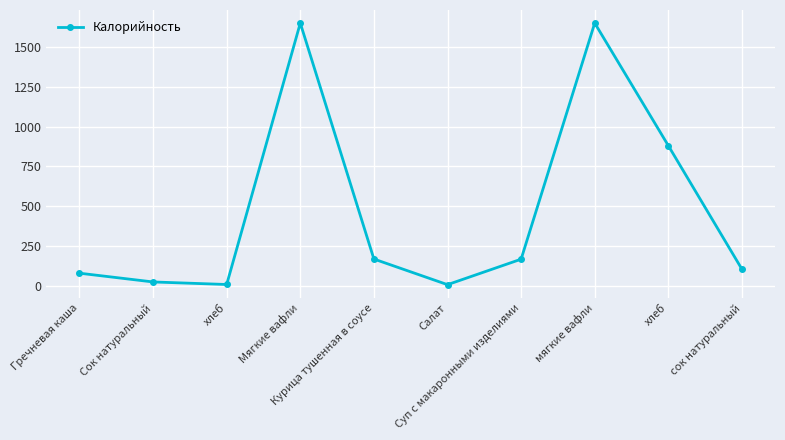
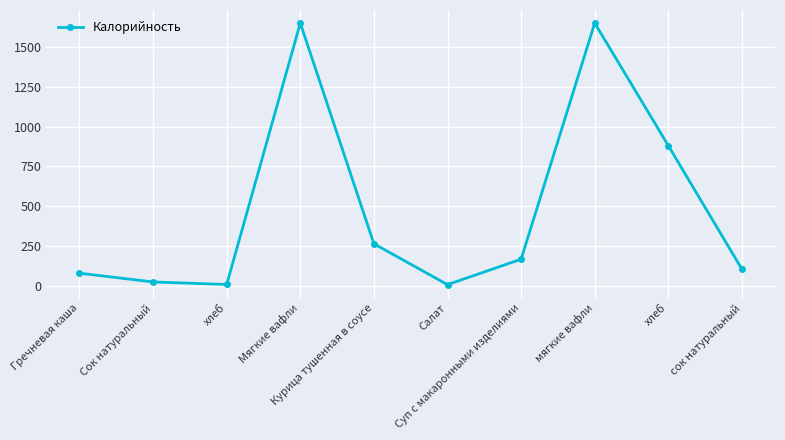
  {
    "Гречневая каша": 80,
    "Сок натуральный": 20,
    "Мягкие вафли": 1650,
-   "Курица тушенная в соусе": 170,
+   "Курица тушенная в соусе": 260,
    "Салат": 10,
    "Суп с макаронными изделиями": 170,
    "мягкие вафли": 1650,
    "сок натуральный": 100
  }
